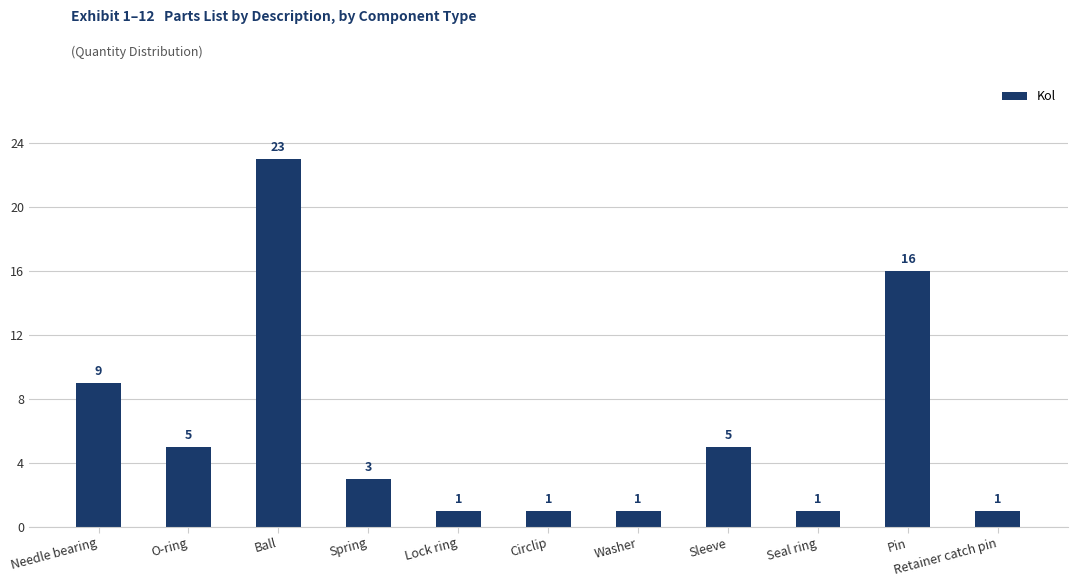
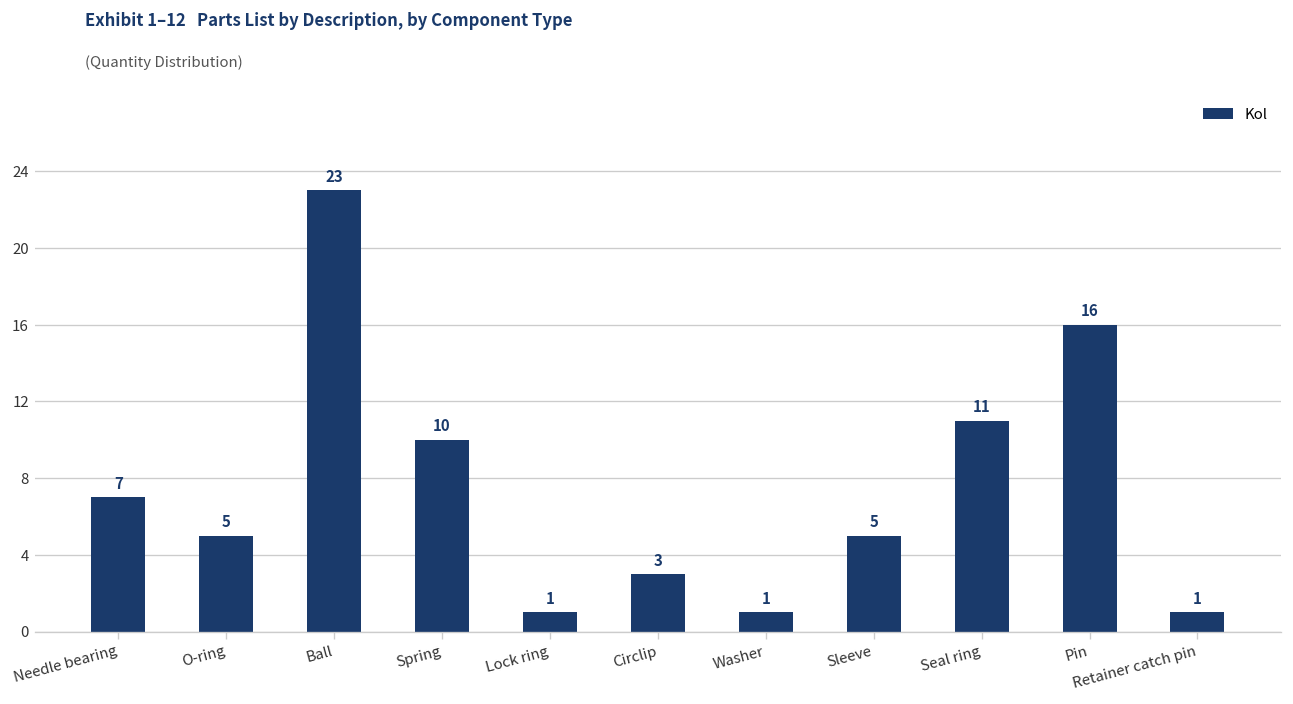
  {
-   "Needle bearing": 9,
+   "Needle bearing": 7,
    "O-ring": 5,
    "Ball": 23,
-   "Spring": 3,
+   "Spring": 10,
    "Lock ring": 1,
-   "Circlip": 1,
+   "Circlip": 3,
    "Washer": 1,
    "Sleeve": 5,
-   "Seal ring": 1,
+   "Seal ring": 11,
    "Pin": 16,
    "Retainer catch pin": 1
  }
